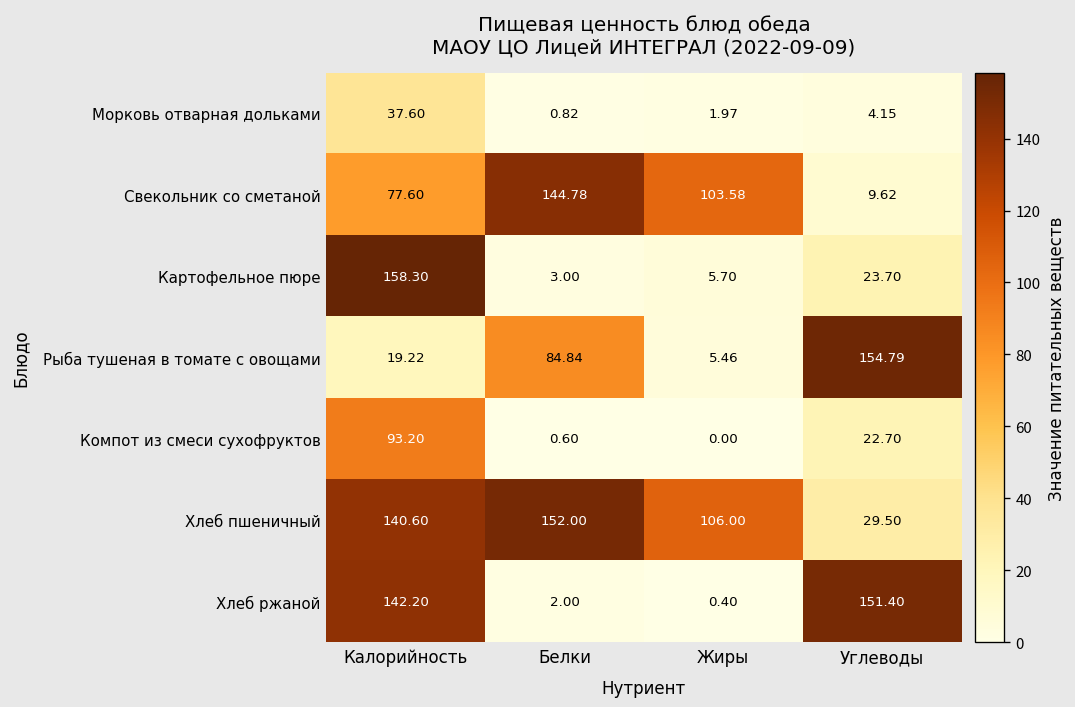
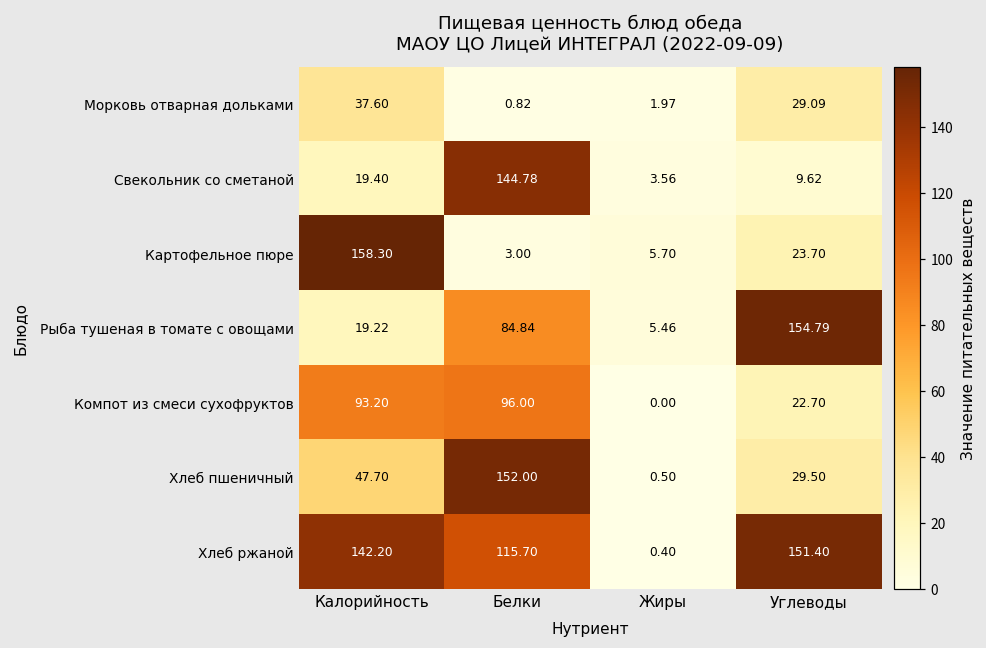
  {
    "Морковь отварная дольками": {
      "Калорийность": 37.60,
      "Белки": 0.82,
      "Жиры": 1.97,
-     "Углеводы": 4.15
+     "Углеводы": 29.09
    },
    "Свекольник со сметаной": {
-     "Калорийность": 77.60,
+     "Калорийность": 19.40,
      "Белки": 144.78,
-     "Жиры": 103.58,
+     "Жиры": 3.56,
      "Углеводы": 9.62
    },
    "Картофельное пюре": {
      "Калорийность": 158.30,
      "Белки": 3.00,
      "Жиры": 5.70,
      "Углеводы": 23.70
    },
    "Рыба тушеная в томате с овощами": {
      "Калорийность": 19.22,
      "Белки": 84.84,
      "Жиры": 5.46,
      "Углеводы": 154.79
    },
    "Компот из смеси сухофруктов": {
      "Калорийность": 93.20,
-     "Белки": 0.60,
+     "Белки": 96.00,
      "Жиры": 0.00,
      "Углеводы": 22.70
    },
    "Хлеб пшеничный": {
-     "Калорийность": 140.60,
+     "Калорийность": 47.70,
      "Белки": 152.00,
-     "Жиры": 106.00,
+     "Жиры": 0.50,
      "Углеводы": 29.50
    },
    "Хлеб ржаной": {
      "Калорийность": 142.20,
-     "Белки": 2.00,
+     "Белки": 115.70,
      "Жиры": 0.40,
      "Углеводы": 151.40
    }
  }
